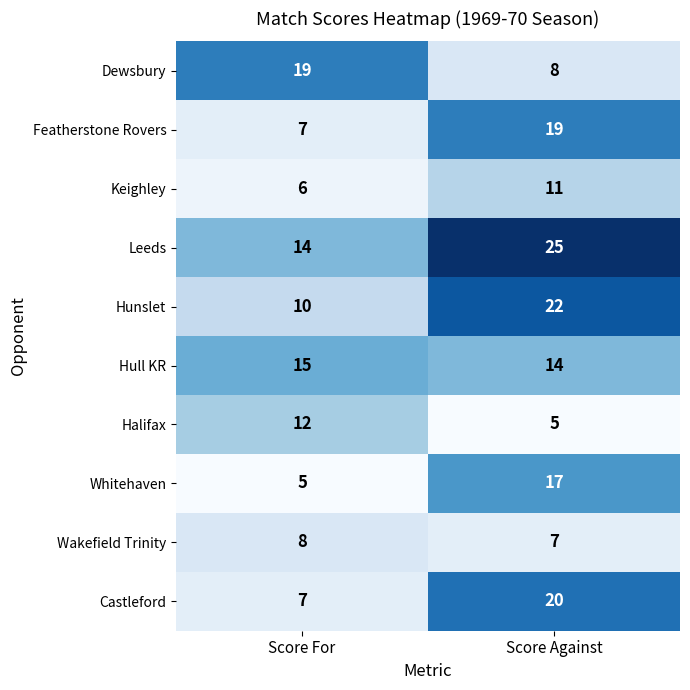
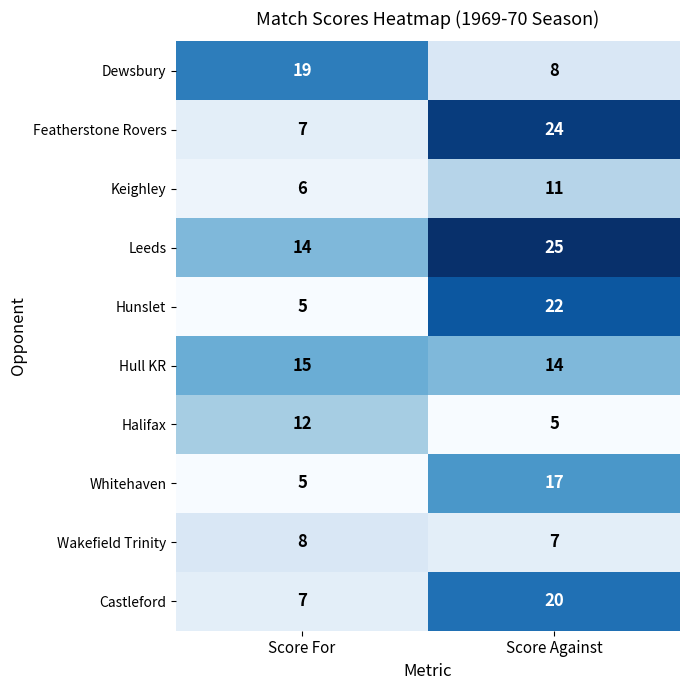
  {
    "Dewsbury": {
      "Score For": 19,
      "Score Against": 8
    },
    "Featherstone Rovers": {
      "Score For": 7,
-     "Score Against": 19
+     "Score Against": 24
    },
    "Keighley": {
      "Score For": 6,
      "Score Against": 11
    },
    "Leeds": {
      "Score For": 14,
      "Score Against": 25
    },
    "Hunslet": {
-     "Score For": 10,
+     "Score For": 5,
      "Score Against": 22
    },
    "Hull KR": {
      "Score For": 15,
      "Score Against": 14
    },
    "Halifax": {
      "Score For": 12,
      "Score Against": 5
    },
    "Whitehaven": {
      "Score For": 5,
      "Score Against": 17
    },
    "Wakefield Trinity": {
      "Score For": 8,
      "Score Against": 7
    },
    "Castleford": {
      "Score For": 7,
      "Score Against": 20
    }
  }
